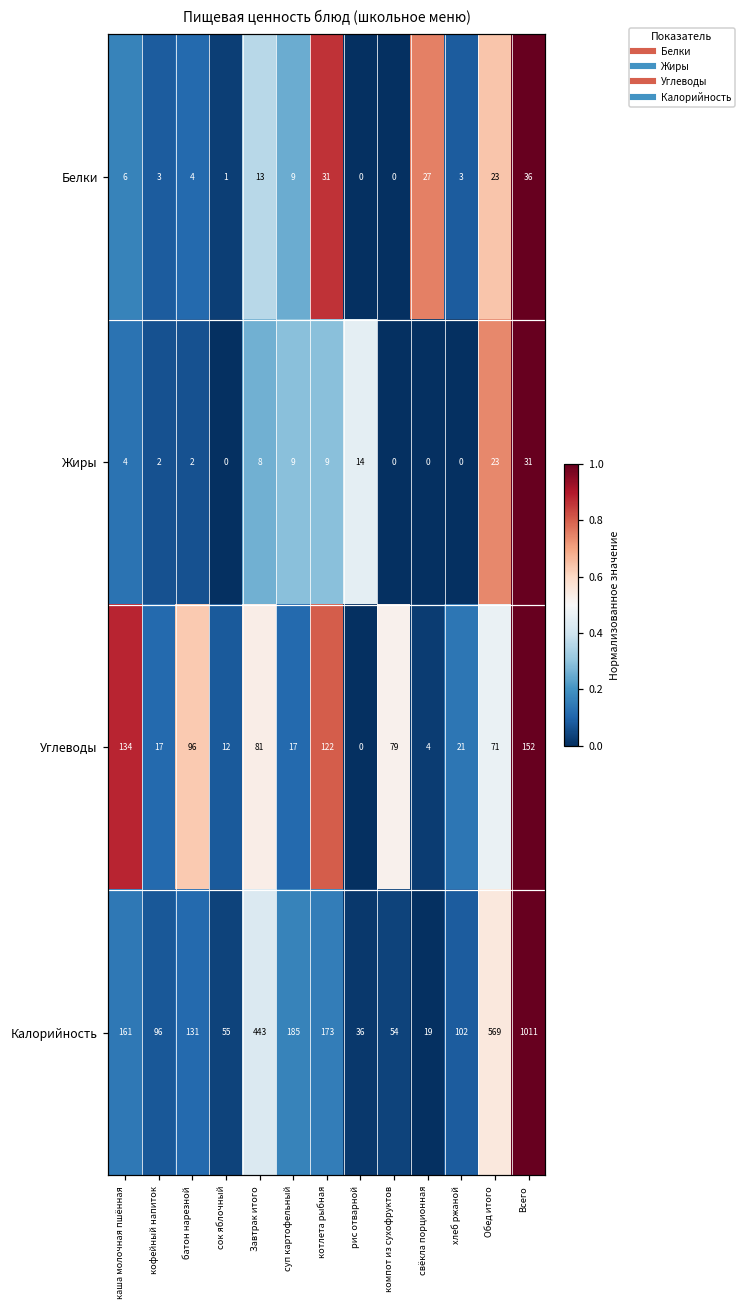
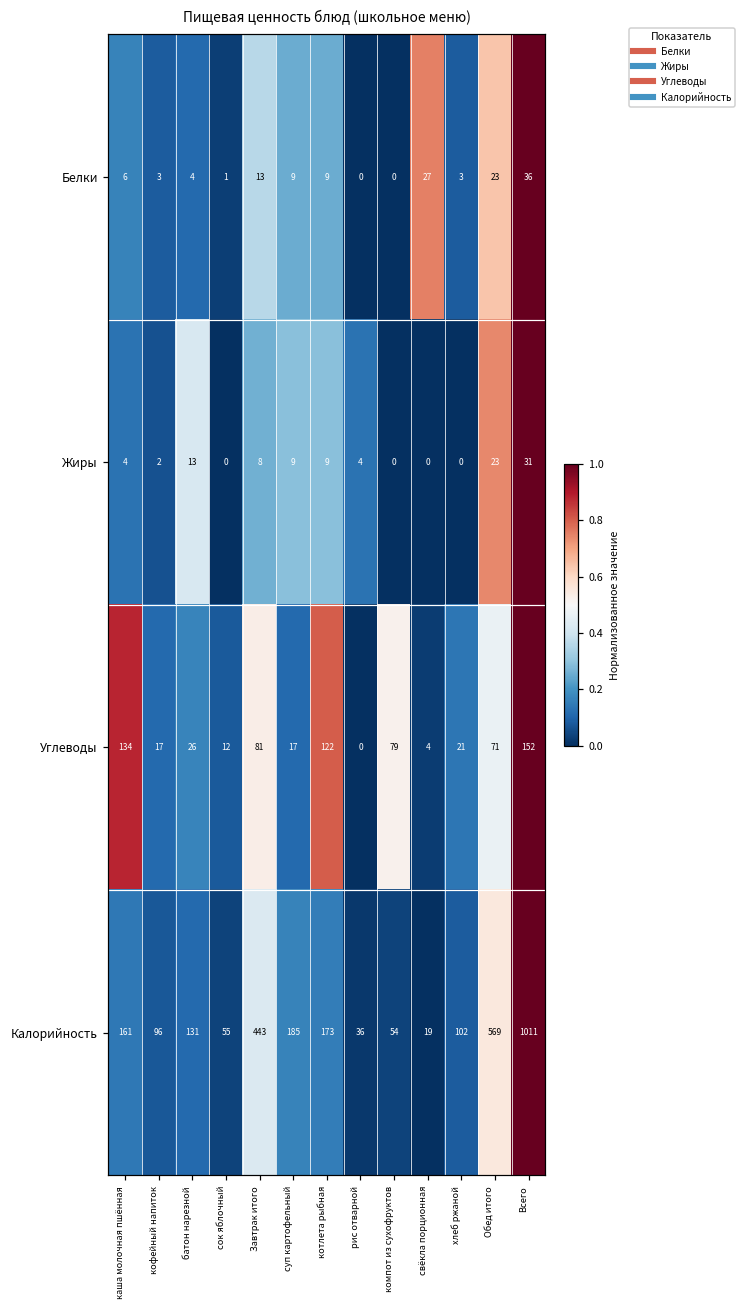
  {
    "Белки": {
      "каша молочная пшённая": 6,
      "кофейный напиток": 3,
      "батон нарезной": 4,
      "сок яблочный": 1,
      "Завтрак итого": 13,
      "суп картофельный": 9,
-     "котлета рыбная": 31,
+     "котлета рыбная": 9,
      "рис отварной": 0,
      "компот из сухофруктов": 0,
      "свёкла порционная": 27,
      "хлеб ржаной": 3,
      "Обед итого": 23,
      "Всего": 36
    },
    "Жиры": {
      "каша молочная пшённая": 4,
      "кофейный напиток": 2,
-     "батон нарезной": 2,
+     "батон нарезной": 13,
      "сок яблочный": 0,
      "Завтрак итого": 8,
      "суп картофельный": 9,
      "котлета рыбная": 9,
-     "рис отварной": 14,
+     "рис отварной": 4,
      "компот из сухофруктов": 0,
      "свёкла порционная": 0,
      "хлеб ржаной": 0,
      "Обед итого": 23,
      "Всего": 31
    },
    "Углеводы": {
      "каша молочная пшённая": 134,
      "кофейный напиток": 17,
-     "батон нарезной": 96,
+     "батон нарезной": 26,
      "сок яблочный": 12,
      "Завтрак итого": 81,
      "суп картофельный": 17,
      "котлета рыбная": 122,
      "рис отварной": 0,
      "компот из сухофруктов": 79,
      "свёкла порционная": 4,
      "хлеб ржаной": 21,
      "Обед итого": 71,
      "Всего": 152
    },
    "Калорийность": {
      "каша молочная пшённая": 161,
      "кофейный напиток": 96,
      "батон нарезной": 131,
      "сок яблочный": 55,
      "Завтрак итого": 443,
      "суп картофельный": 185,
      "котлета рыбная": 173,
      "рис отварной": 36,
      "компот из сухофруктов": 54,
      "свёкла порционная": 19,
      "хлеб ржаной": 102,
      "Обед итого": 569,
      "Всего": 1011
    }
  }
